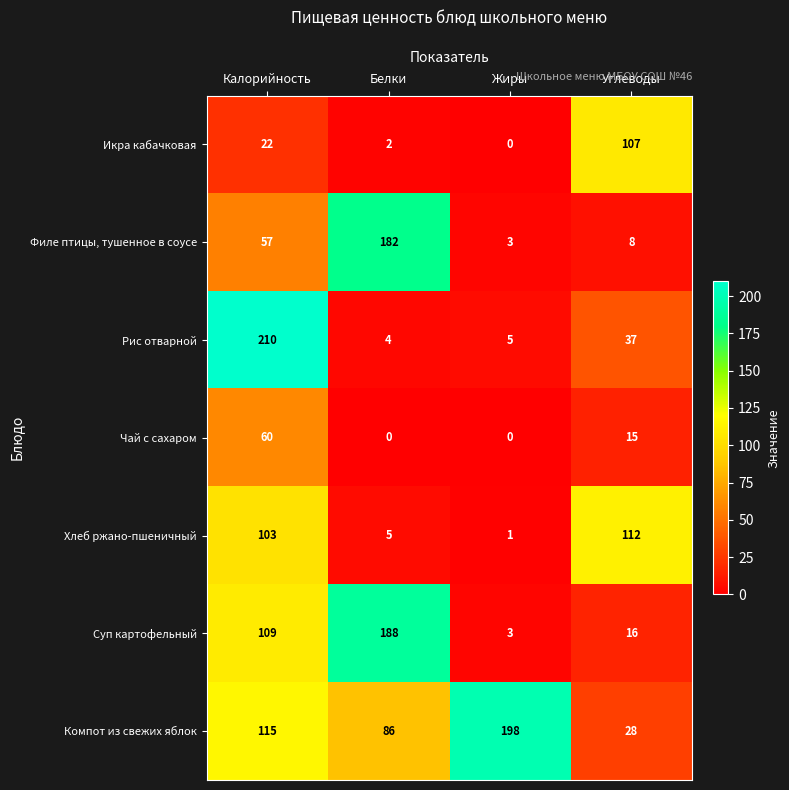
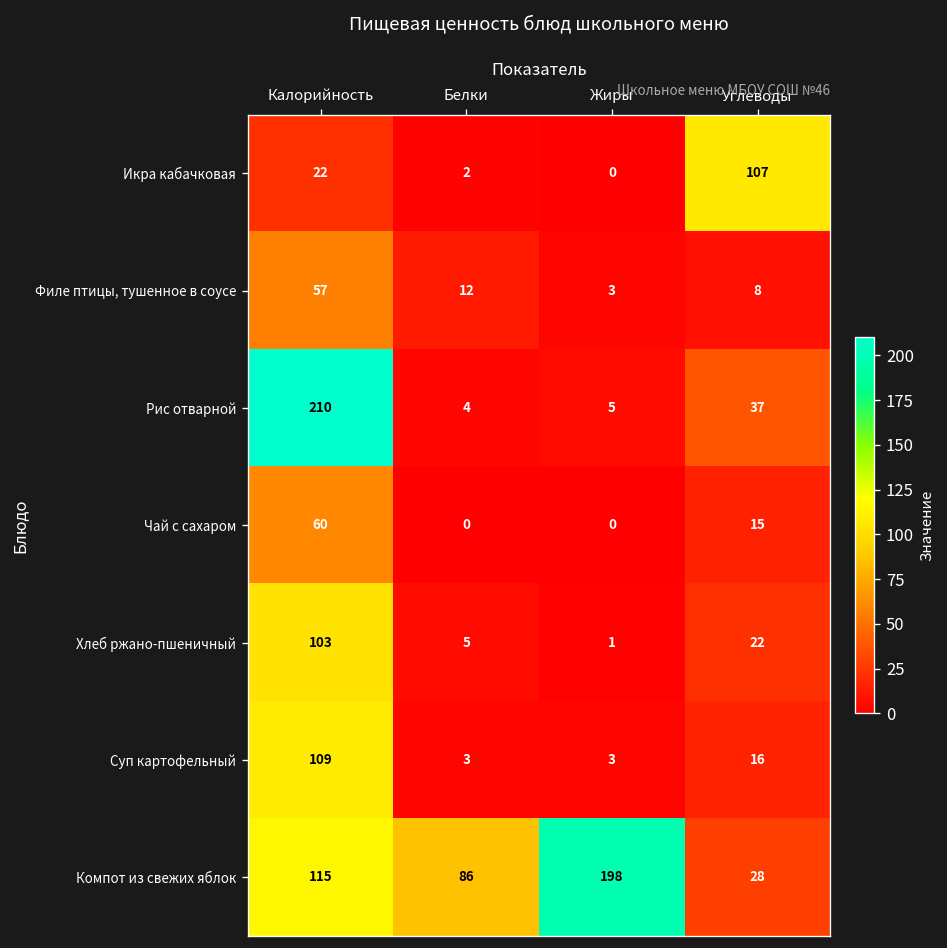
  {
    "Икра кабачковая": {
      "Калорийность": 22,
      "Белки": 2,
      "Жиры": 0,
      "Углеводы": 107
    },
    "Филе птицы, тушенное в соусе": {
      "Калорийность": 57,
-     "Белки": 182,
+     "Белки": 12,
      "Жиры": 3,
      "Углеводы": 8
    },
    "Рис отварной": {
      "Калорийность": 210,
      "Белки": 4,
      "Жиры": 5,
      "Углеводы": 37
    },
    "Чай с сахаром": {
      "Калорийность": 60,
      "Белки": 0,
      "Жиры": 0,
      "Углеводы": 15
    },
    "Хлеб ржано-пшеничный": {
      "Калорийность": 103,
      "Белки": 5,
      "Жиры": 1,
-     "Углеводы": 112
+     "Углеводы": 22
    },
    "Суп картофельный": {
      "Калорийность": 109,
-     "Белки": 188,
+     "Белки": 3,
      "Жиры": 3,
      "Углеводы": 16
    },
    "Компот из свежих яблок": {
      "Калорийность": 115,
      "Белки": 86,
      "Жиры": 198,
      "Углеводы": 28
    }
  }
